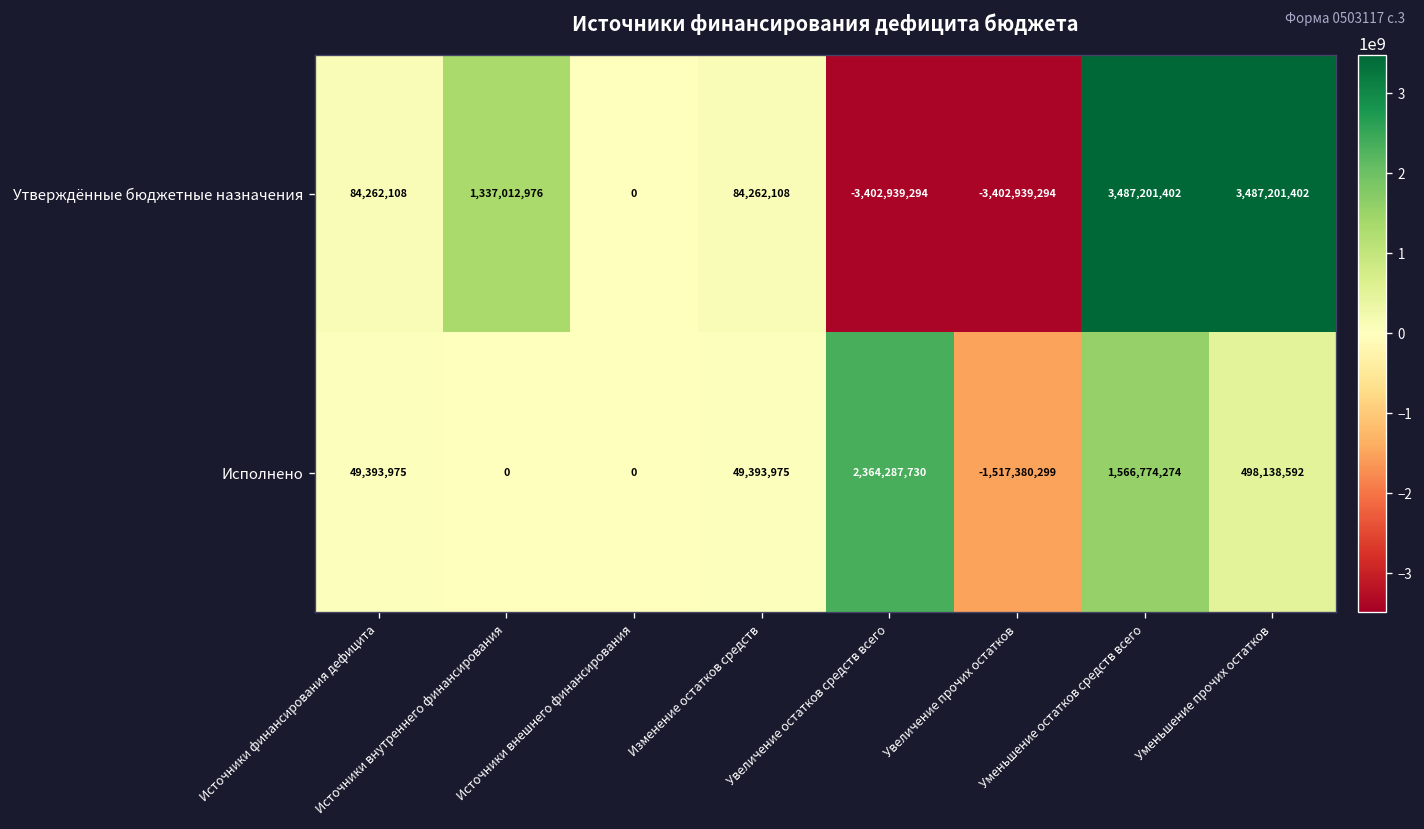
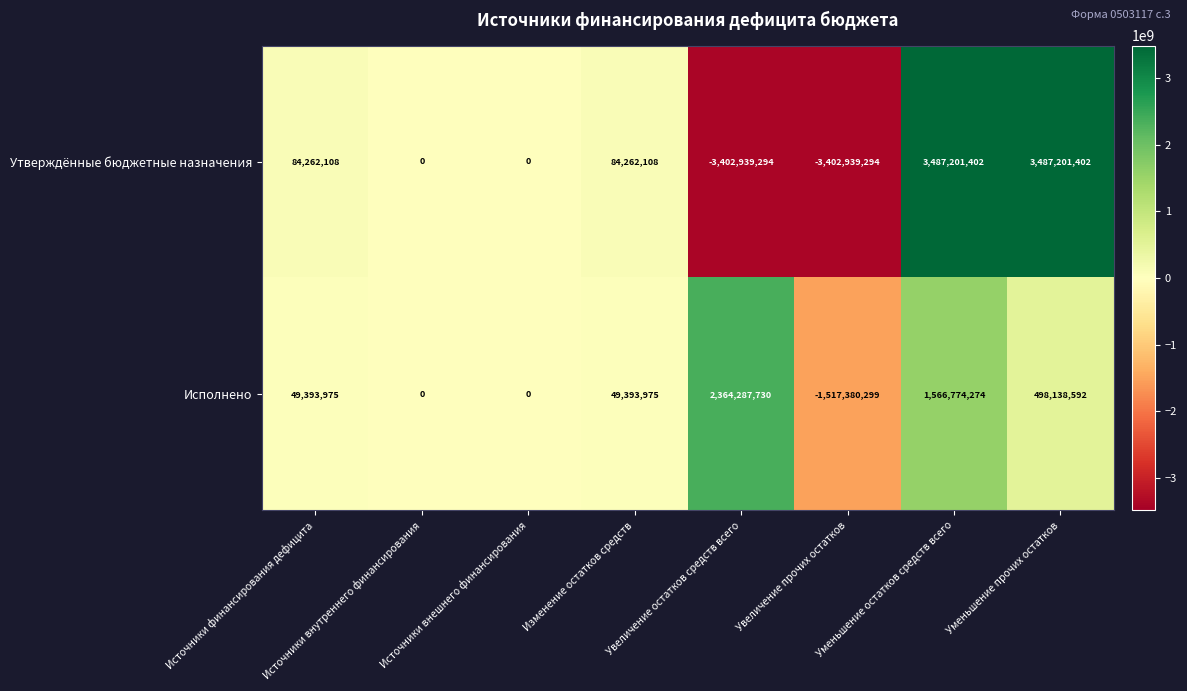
  {
    "Утверждённые бюджетные назначения": {
      "Источники финансирования дефицита": "84,262,108",
-     "Источники внутреннего финансирования": "1,337,012,976",
+     "Источники внутреннего финансирования": "0",
      "Источники внешнего финансирования": "0",
      "Изменение остатков средств": "84,262,108",
      "Увеличение остатков средств всего": "-3,402,939,294",
      "Увеличение прочих остатков": "-3,402,939,294",
      "Уменьшение остатков средств всего": "3,487,201,402",
      "Уменьшение прочих остатков": "3,487,201,402"
    },
    "Исполнено": {
      "Источники финансирования дефицита": "49,393,975",
      "Источники внутреннего финансирования": "0",
      "Источники внешнего финансирования": "0",
      "Изменение остатков средств": "49,393,975",
      "Увеличение остатков средств всего": "2,364,287,730",
      "Увеличение прочих остатков": "-1,517,380,299",
      "Уменьшение остатков средств всего": "1,566,774,274",
      "Уменьшение прочих остатков": "498,138,592"
    }
  }
